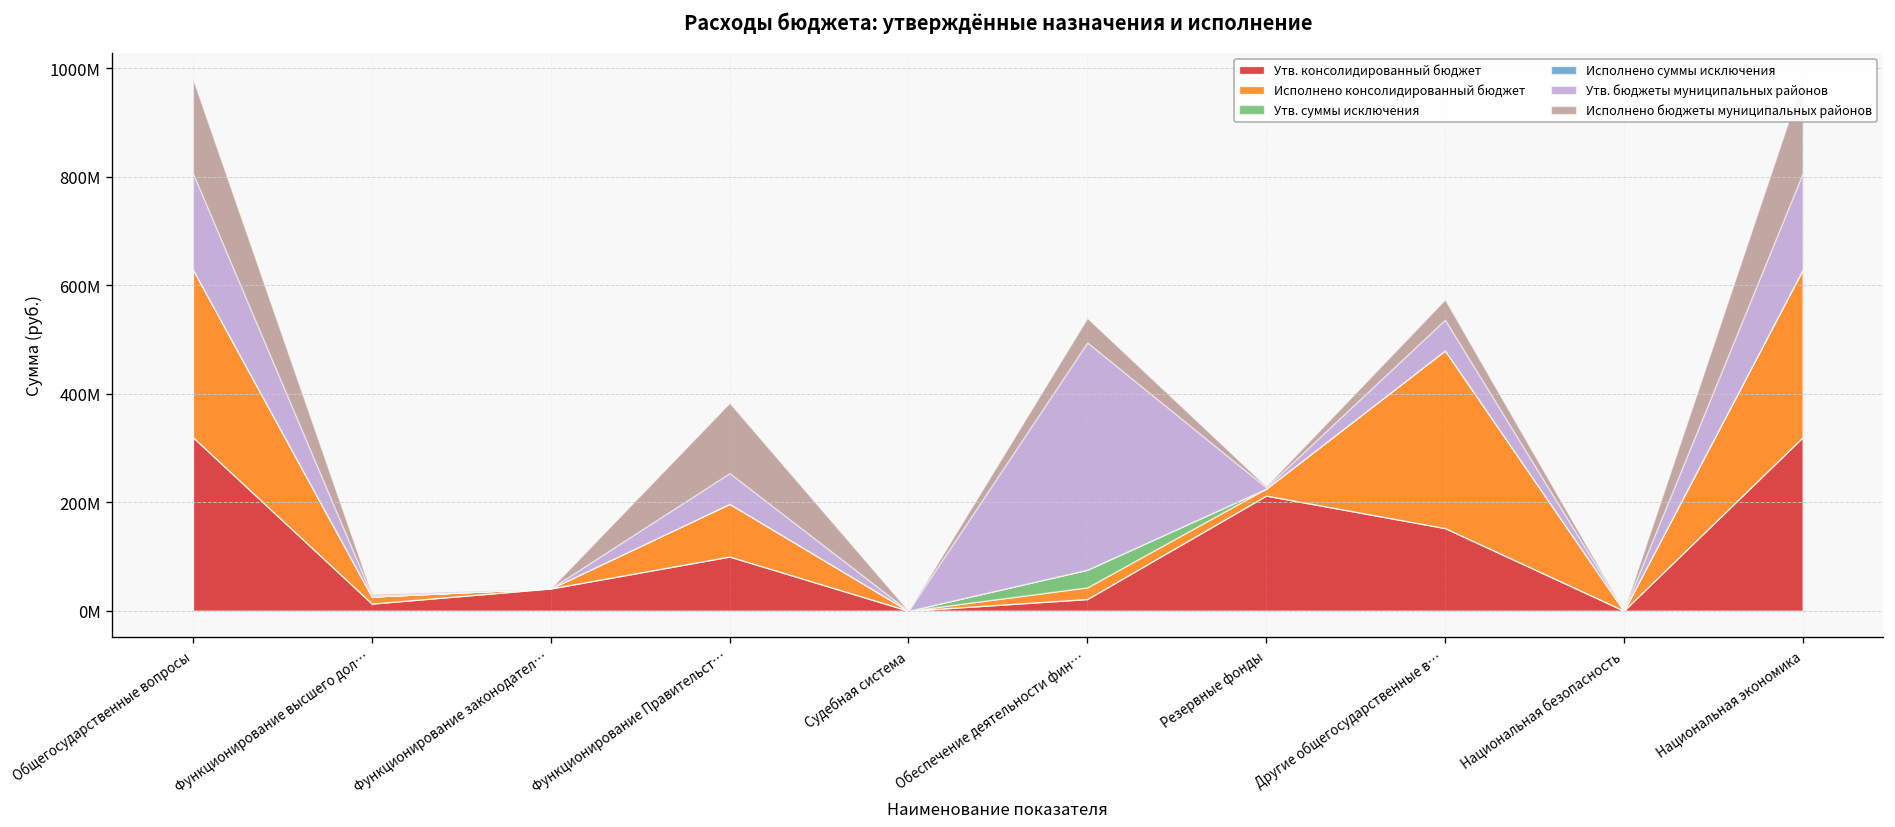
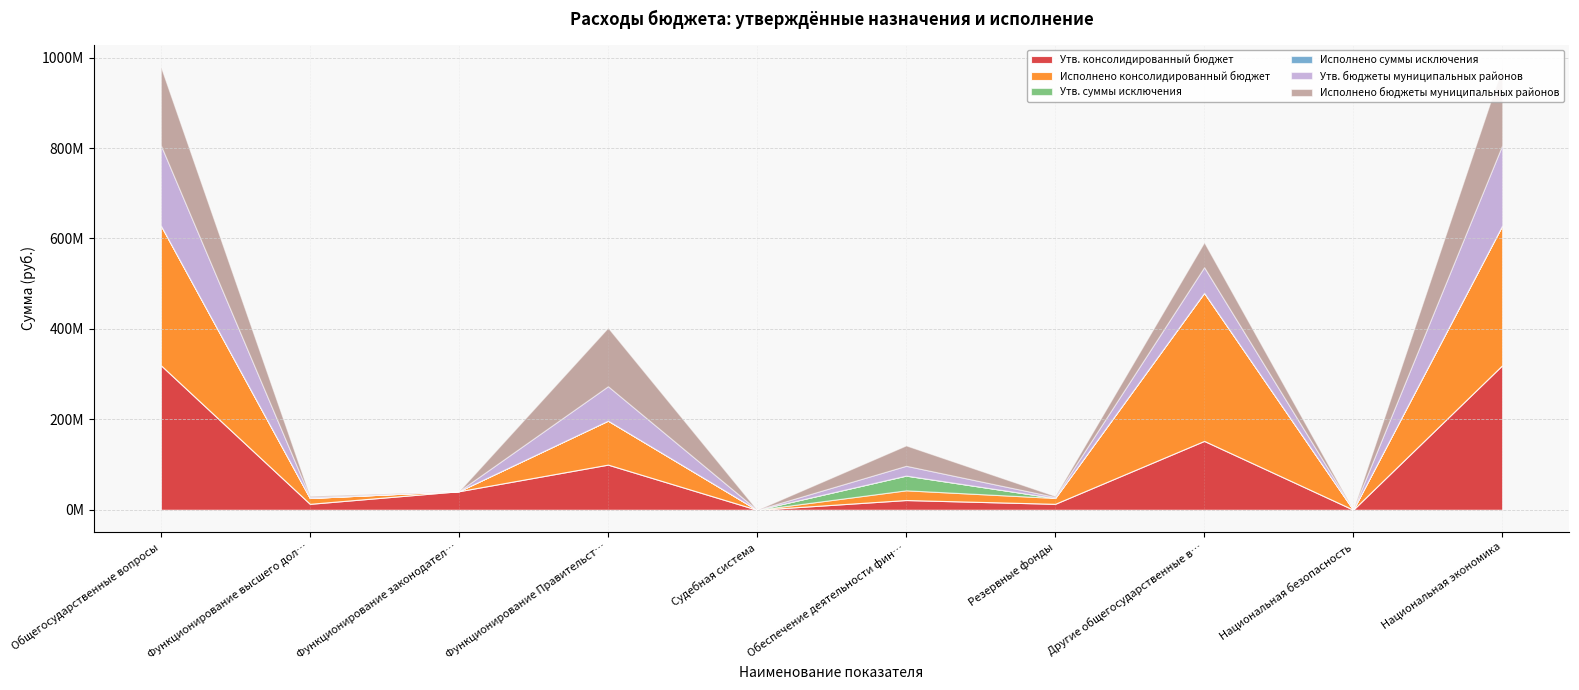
  {
    "Утв. консолидированный бюджет": {
      "Общегосударственные вопросы": 320000000,
      "Функционирование высшего дол…": 10000000,
      "Функционирование Правительст…": 100000000,
      "Обеспечение деятельности фин…": 20000000,
-     "Резервные фонды": 210000000,
+     "Резервные фонды": 10000000,
      "Другие общегосударственные в…": 150000000,
      "Национальная экономика": 320000000
    },
    "Исполнено консолидированный бюджет": {
      "Обеспечение деятельности фин…": 20000000
    },
    "Исполнено суммы исключения": {
      "Обеспечение деятельности фин…": 30000000
    },
    "Утв. бюджеты муниципальных районов": {
      "Общегосударственные вопросы": 180000000,
-     "Функционирование Правительст…": 60000000,
-     "Обеспечение деятельности фин…": 420000000,
+     "Функционирование Правительст…": 80000000,
+     "Обеспечение деятельности фин…": 20000000,
      "Другие общегосударственные в…": 60000000,
      "Национальная экономика": 180000000
    },
    "Исполнено бюджеты муниципальных районов": {
      "Общегосударственные вопросы": 170000000,
      "Функционирование Правительст…": 130000000,
      "Обеспечение деятельности фин…": 50000000,
-     "Другие общегосударственные в…": 40000000
+     "Другие общегосударственные в…": 60000000
    }
  }
